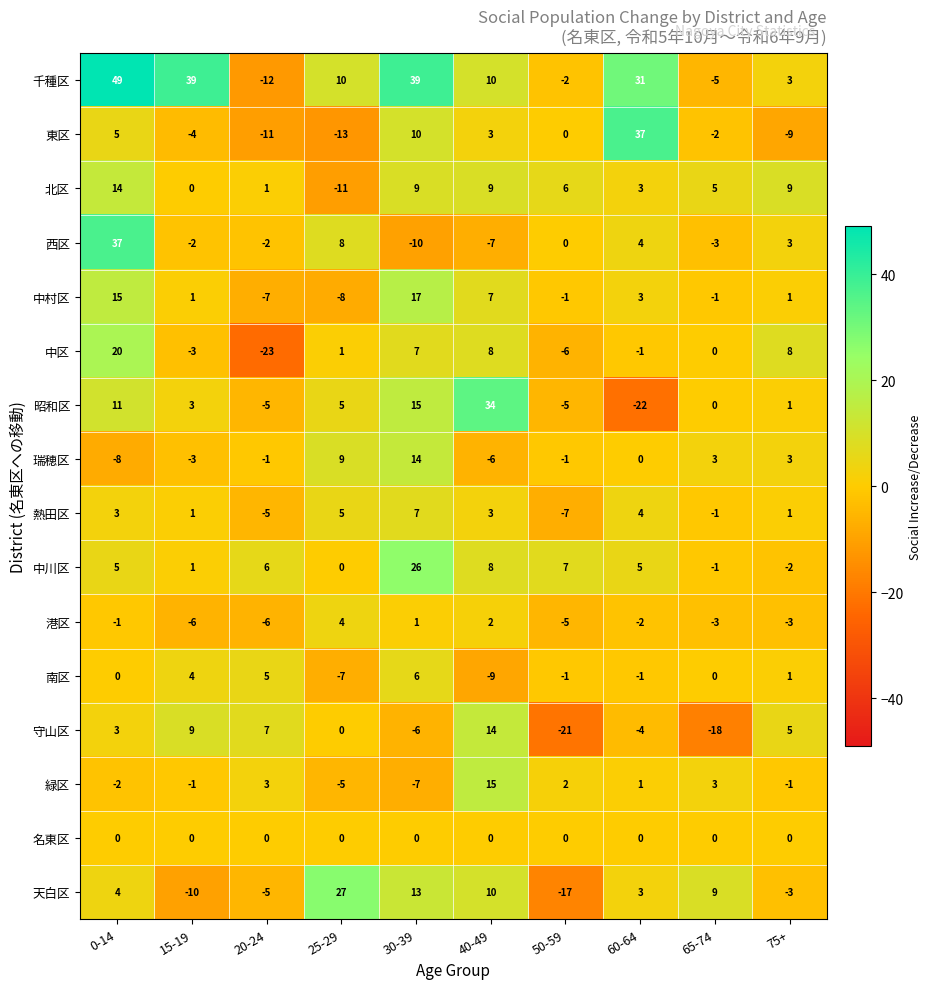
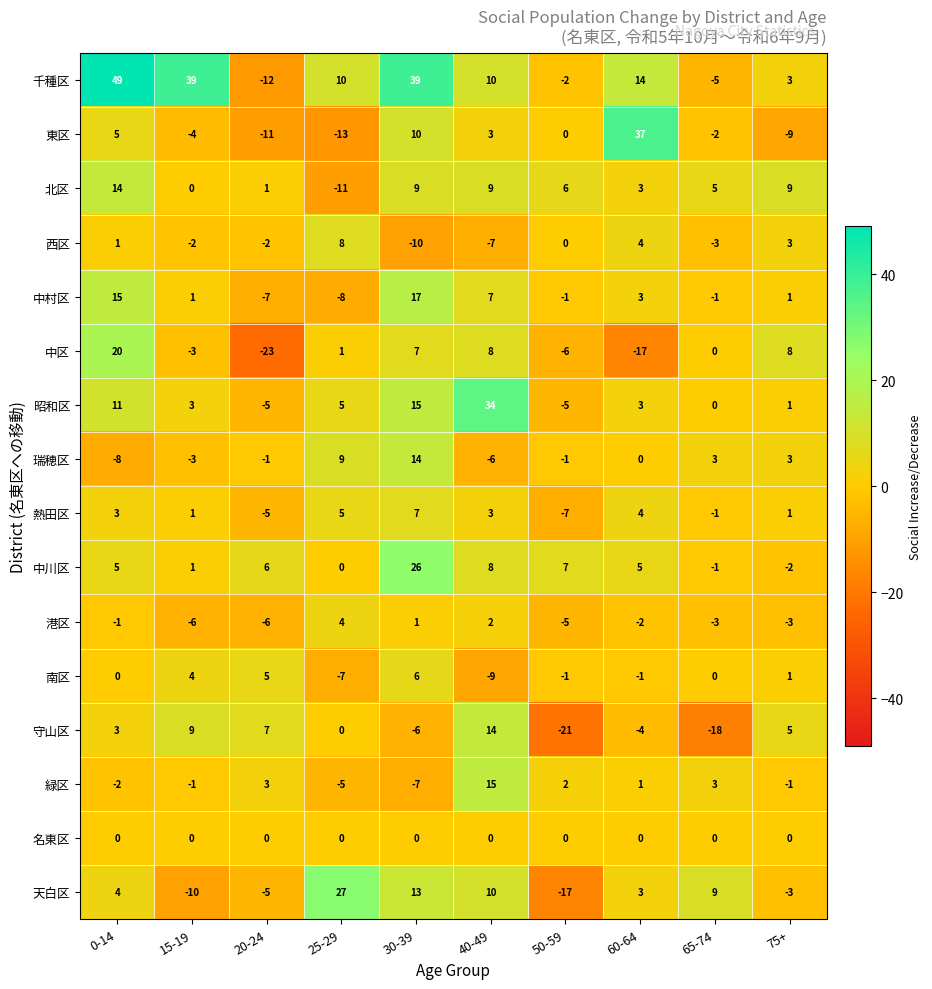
  {
    "千種区": {
      "0-14": 49,
      "15-19": 39,
      "20-24": -12,
      "25-29": 10,
      "30-39": 39,
      "40-49": 10,
      "50-59": -2,
-     "60-64": 31,
+     "60-64": 14,
      "65-74": -5,
      "75+": 3
    },
    "東区": {
      "0-14": 5,
      "15-19": -4,
      "20-24": -11,
      "25-29": -13,
      "30-39": 10,
      "40-49": 3,
      "50-59": 0,
      "60-64": 37,
      "65-74": -2,
      "75+": -9
    },
    "北区": {
      "0-14": 14,
      "15-19": 0,
      "20-24": 1,
      "25-29": -11,
      "30-39": 9,
      "40-49": 9,
      "50-59": 6,
      "60-64": 3,
      "65-74": 5,
      "75+": 9
    },
    "西区": {
-     "0-14": 37,
+     "0-14": 1,
      "15-19": -2,
      "20-24": -2,
      "25-29": 8,
      "30-39": -10,
      "40-49": -7,
      "50-59": 0,
      "60-64": 4,
      "65-74": -3,
      "75+": 3
    },
    "中村区": {
      "0-14": 15,
      "15-19": 1,
      "20-24": -7,
      "25-29": -8,
      "30-39": 17,
      "40-49": 7,
      "50-59": -1,
      "60-64": 3,
      "65-74": -1,
      "75+": 1
    },
    "中区": {
      "0-14": 20,
      "15-19": -3,
      "20-24": -23,
      "25-29": 1,
      "30-39": 7,
      "40-49": 8,
      "50-59": -6,
-     "60-64": -1,
+     "60-64": -17,
      "65-74": 0,
      "75+": 8
    },
    "昭和区": {
      "0-14": 11,
      "15-19": 3,
      "20-24": -5,
      "25-29": 5,
      "30-39": 15,
      "40-49": 34,
      "50-59": -5,
-     "60-64": -22,
+     "60-64": 3,
      "65-74": 0,
      "75+": 1
    },
    "瑞穂区": {
      "0-14": -8,
      "15-19": -3,
      "20-24": -1,
      "25-29": 9,
      "30-39": 14,
      "40-49": -6,
      "50-59": -1,
      "60-64": 0,
      "65-74": 3,
      "75+": 3
    },
    "熱田区": {
      "0-14": 3,
      "15-19": 1,
      "20-24": -5,
      "25-29": 5,
      "30-39": 7,
      "40-49": 3,
      "50-59": -7,
      "60-64": 4,
      "65-74": -1,
      "75+": 1
    },
    "中川区": {
      "0-14": 5,
      "15-19": 1,
      "20-24": 6,
      "25-29": 0,
      "30-39": 26,
      "40-49": 8,
      "50-59": 7,
      "60-64": 5,
      "65-74": -1,
      "75+": -2
    },
    "港区": {
      "0-14": -1,
      "15-19": -6,
      "20-24": -6,
      "25-29": 4,
      "30-39": 1,
      "40-49": 2,
      "50-59": -5,
      "60-64": -2,
      "65-74": -3,
      "75+": -3
    },
    "南区": {
      "0-14": 0,
      "15-19": 4,
      "20-24": 5,
      "25-29": -7,
      "30-39": 6,
      "40-49": -9,
      "50-59": -1,
      "60-64": -1,
      "65-74": 0,
      "75+": 1
    },
    "守山区": {
      "0-14": 3,
      "15-19": 9,
      "20-24": 7,
      "25-29": 0,
      "30-39": -6,
      "40-49": 14,
      "50-59": -21,
      "60-64": -4,
      "65-74": -18,
      "75+": 5
    },
    "緑区": {
      "0-14": -2,
      "15-19": -1,
      "20-24": 3,
      "25-29": -5,
      "30-39": -7,
      "40-49": 15,
      "50-59": 2,
      "60-64": 1,
      "65-74": 3,
      "75+": -1
    },
    "名東区": {
      "0-14": 0,
      "15-19": 0,
      "20-24": 0,
      "25-29": 0,
      "30-39": 0,
      "40-49": 0,
      "50-59": 0,
      "60-64": 0,
      "65-74": 0,
      "75+": 0
    },
    "天白区": {
      "0-14": 4,
      "15-19": -10,
      "20-24": -5,
      "25-29": 27,
      "30-39": 13,
      "40-49": 10,
      "50-59": -17,
      "60-64": 3,
      "65-74": 9,
      "75+": -3
    }
  }
